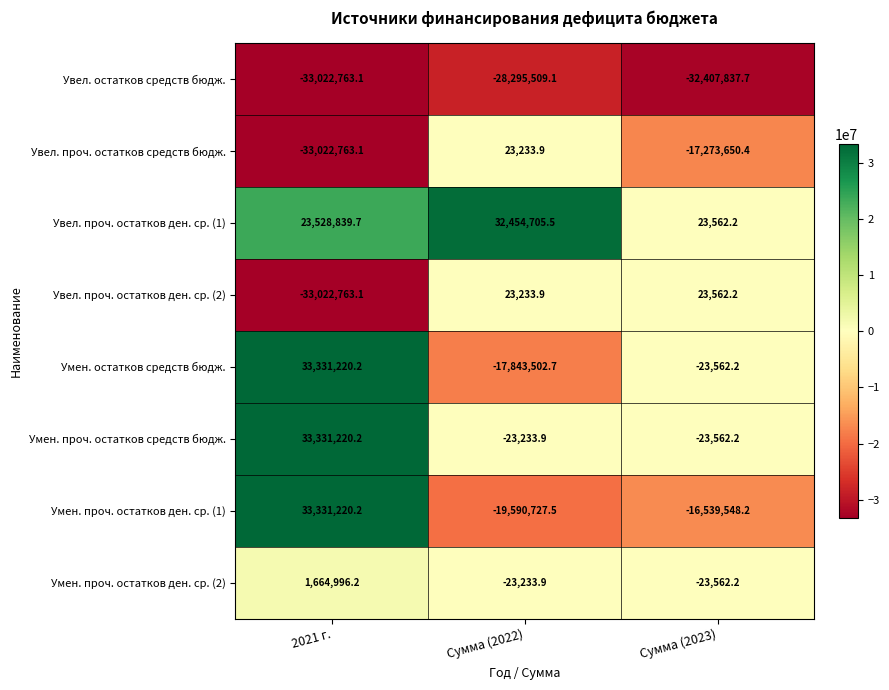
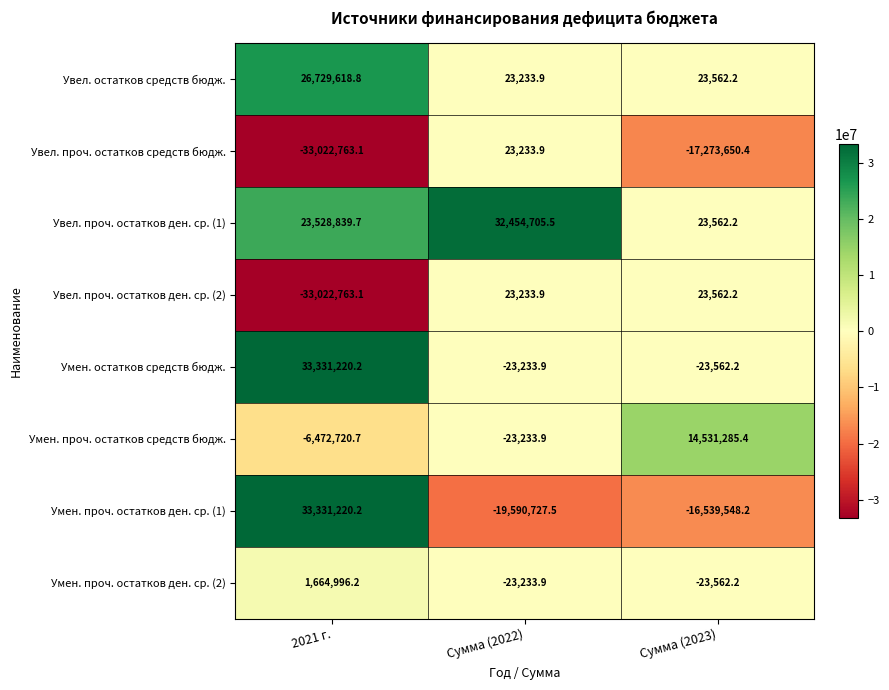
  {
    "Увел. остатков средств бюдж.": {
-     "2021 г.": "-33,022,763.1",
-     "Сумма (2022)": "-28,295,509.1",
-     "Сумма (2023)": "-32,407,837.7"
+     "2021 г.": "26,729,618.8",
+     "Сумма (2022)": "23,233.9",
+     "Сумма (2023)": "23,562.2"
    },
    "Увел. проч. остатков средств бюдж.": {
      "2021 г.": "-33,022,763.1",
      "Сумма (2022)": "23,233.9",
      "Сумма (2023)": "-17,273,650.4"
    },
    "Увел. проч. остатков ден. ср. (1)": {
      "2021 г.": "23,528,839.7",
      "Сумма (2022)": "32,454,705.5",
      "Сумма (2023)": "23,562.2"
    },
    "Увел. проч. остатков ден. ср. (2)": {
      "2021 г.": "-33,022,763.1",
      "Сумма (2022)": "23,233.9",
      "Сумма (2023)": "23,562.2"
    },
    "Умен. остатков средств бюдж.": {
      "2021 г.": "33,331,220.2",
-     "Сумма (2022)": "-17,843,502.7",
+     "Сумма (2022)": "-23,233.9",
      "Сумма (2023)": "-23,562.2"
    },
    "Умен. проч. остатков средств бюдж.": {
-     "2021 г.": "33,331,220.2",
+     "2021 г.": "-6,472,720.7",
      "Сумма (2022)": "-23,233.9",
-     "Сумма (2023)": "-23,562.2"
+     "Сумма (2023)": "14,531,285.4"
    },
    "Умен. проч. остатков ден. ср. (1)": {
      "2021 г.": "33,331,220.2",
      "Сумма (2022)": "-19,590,727.5",
      "Сумма (2023)": "-16,539,548.2"
    },
    "Умен. проч. остатков ден. ср. (2)": {
      "2021 г.": "1,664,996.2",
      "Сумма (2022)": "-23,233.9",
      "Сумма (2023)": "-23,562.2"
    }
  }
